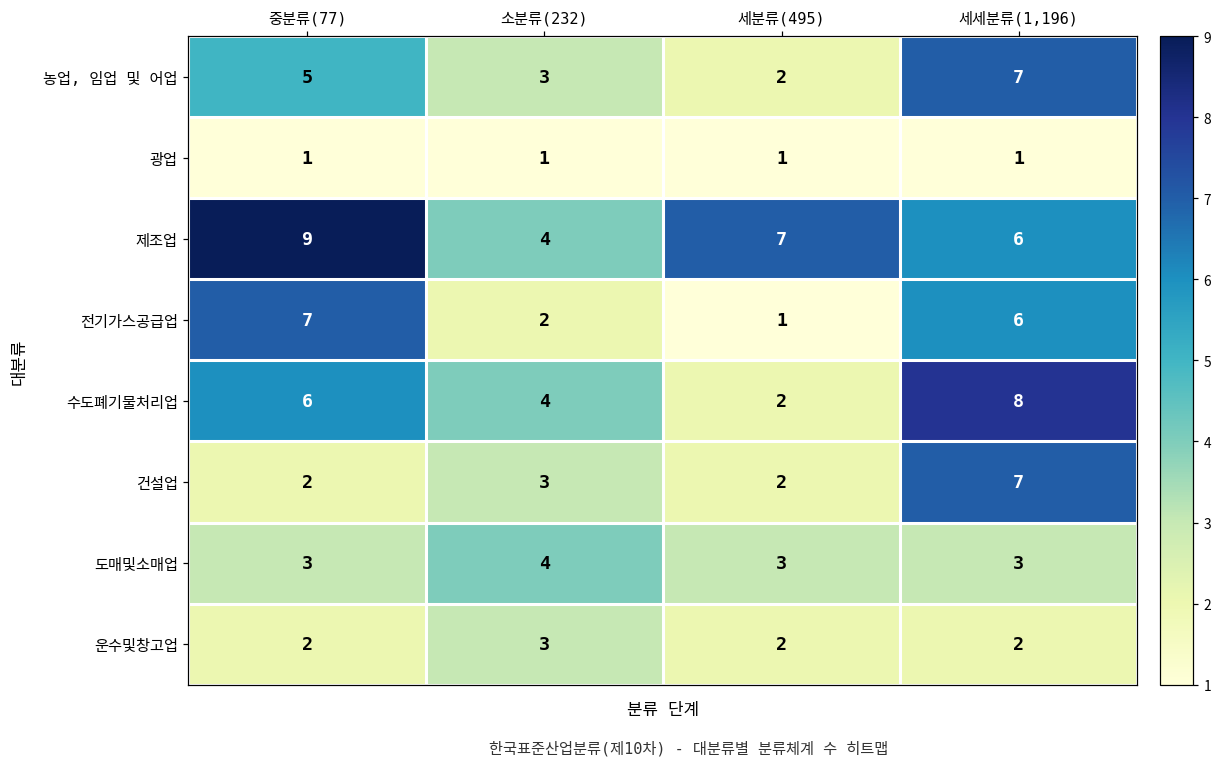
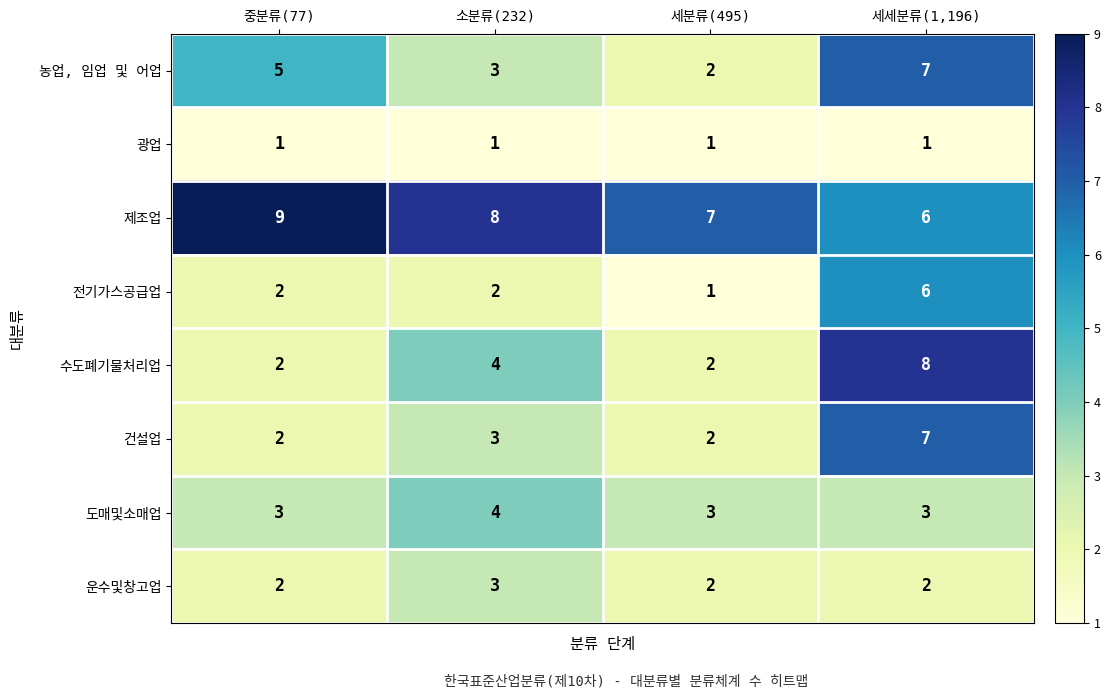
  {
    "농업, 임업 및 어업": {
      "중분류(77)": 5,
      "소분류(232)": 3,
      "세분류(495)": 2,
      "세세분류(1,196)": 7
    },
    "광업": {
      "중분류(77)": 1,
      "소분류(232)": 1,
      "세분류(495)": 1,
      "세세분류(1,196)": 1
    },
    "제조업": {
      "중분류(77)": 9,
-     "소분류(232)": 4,
+     "소분류(232)": 8,
      "세분류(495)": 7,
      "세세분류(1,196)": 6
    },
    "전기가스공급업": {
-     "중분류(77)": 7,
+     "중분류(77)": 2,
      "소분류(232)": 2,
      "세분류(495)": 1,
      "세세분류(1,196)": 6
    },
    "수도폐기물처리업": {
-     "중분류(77)": 6,
+     "중분류(77)": 2,
      "소분류(232)": 4,
      "세분류(495)": 2,
      "세세분류(1,196)": 8
    },
    "건설업": {
      "중분류(77)": 2,
      "소분류(232)": 3,
      "세분류(495)": 2,
      "세세분류(1,196)": 7
    },
    "도매및소매업": {
      "중분류(77)": 3,
      "소분류(232)": 4,
      "세분류(495)": 3,
      "세세분류(1,196)": 3
    },
    "운수및창고업": {
      "중분류(77)": 2,
      "소분류(232)": 3,
      "세분류(495)": 2,
      "세세분류(1,196)": 2
    }
  }
